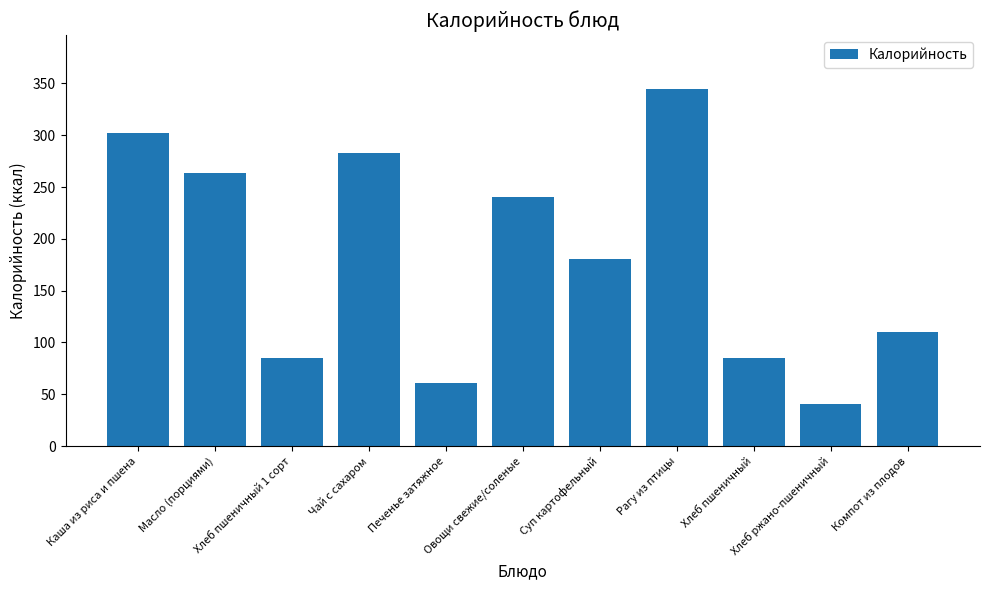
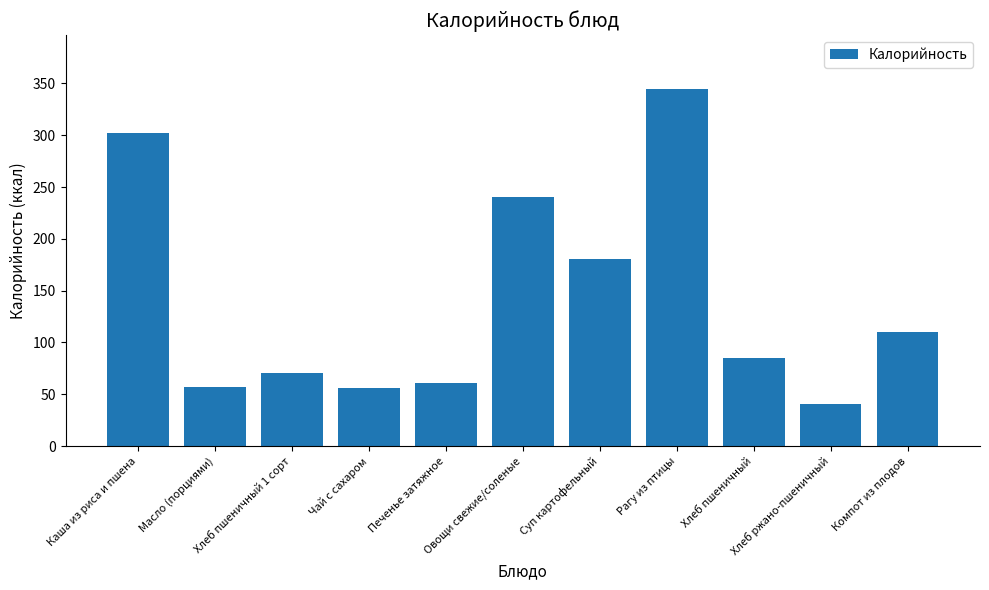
  {
    "Каша из риса и пшена": 302,
-   "Масло (порциями)": 264,
-   "Хлеб пшеничный 1 сорт": 85,
-   "Чай с сахаром": 283,
+   "Масло (порциями)": 57,
+   "Хлеб пшеничный 1 сорт": 70,
+   "Чай с сахаром": 56,
    "Печенье затяжное": 61,
    "Овощи свежие/соленые": 241,
    "Суп картофельный": 181,
    "Рагу из птицы": 345,
    "Хлеб пшеничный": 85,
    "Хлеб ржано-пшеничный": 40,
    "Компот из плодов": 110
  }
